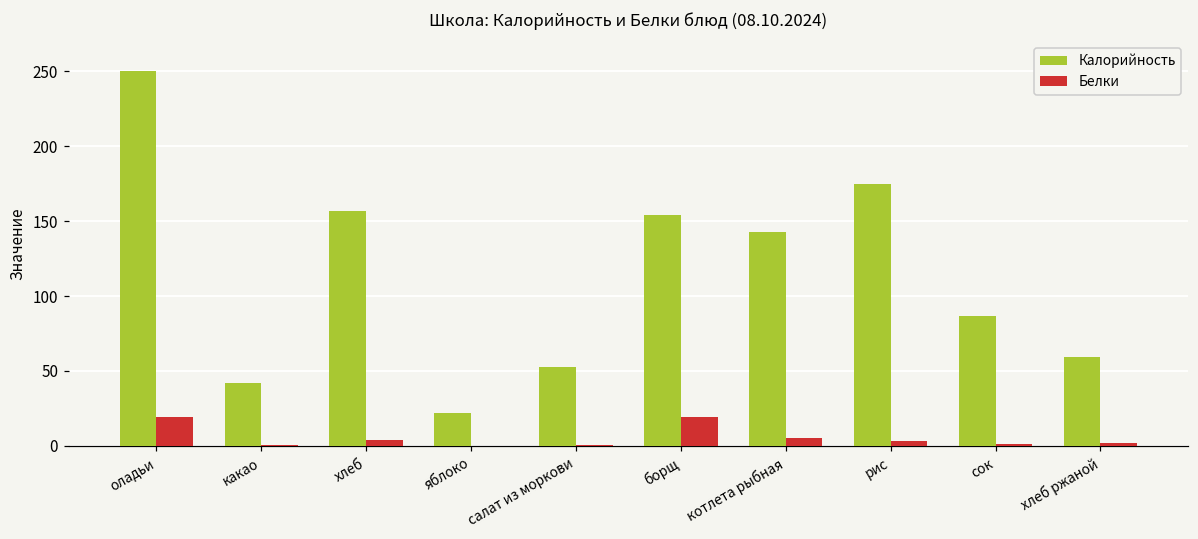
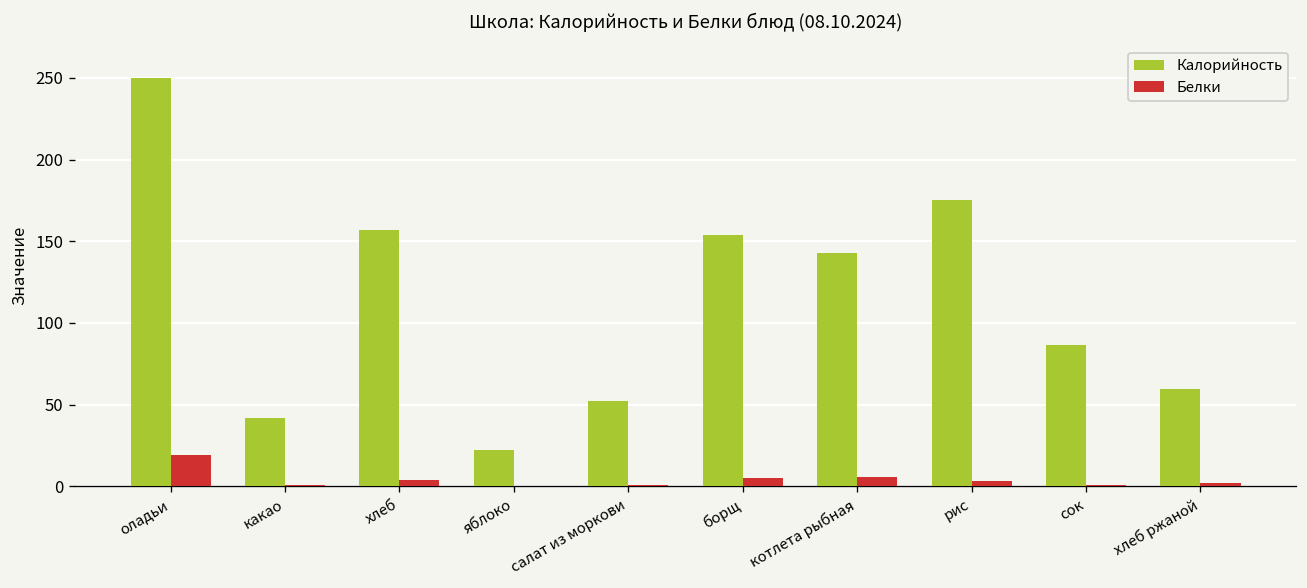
  {
    "Калорийность": {
      "оладьи": 250,
      "какао": 42,
      "хлеб": 157,
      "яблоко": 22,
      "салат из моркови": 52,
      "борщ": 154,
      "котлета рыбная": 143,
      "рис": 175,
      "сок": 87,
      "хлеб ржаной": 59
    },
    "Белки": {
      "оладьи": 19,
      "хлеб": 4,
      "яблоко": 0,
-     "борщ": 19,
+     "борщ": 5,
      "котлета рыбная": 5,
      "рис": 3,
      "хлеб ржаной": 2
    }
  }
